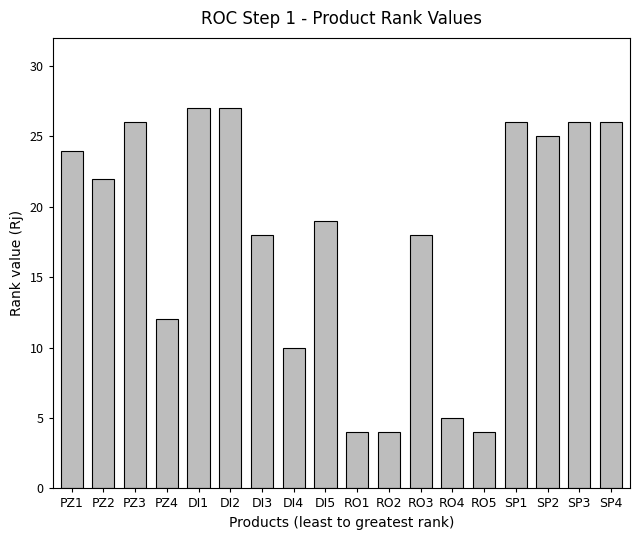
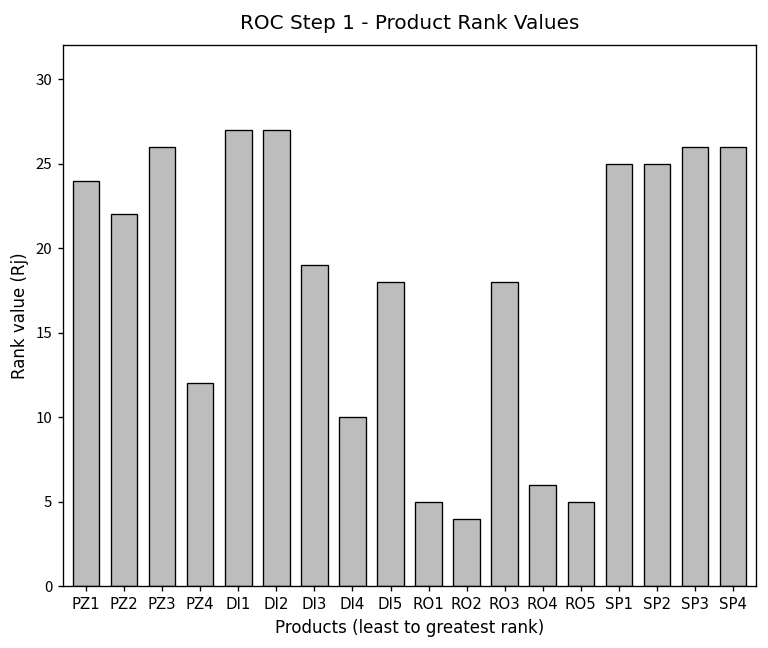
  {
    "PZ1": 24,
    "PZ2": 22,
    "PZ3": 26,
    "PZ4": 12,
    "DI1": 27,
    "DI2": 27,
-   "DI3": 18,
+   "DI3": 19,
    "DI4": 10,
-   "DI5": 19,
-   "RO1": 4,
+   "DI5": 18,
+   "RO1": 5,
    "RO2": 4,
    "RO3": 18,
-   "RO4": 5,
-   "RO5": 4,
-   "SP1": 26,
+   "RO4": 6,
+   "RO5": 5,
+   "SP1": 25,
    "SP2": 25,
    "SP3": 26,
    "SP4": 26
  }
